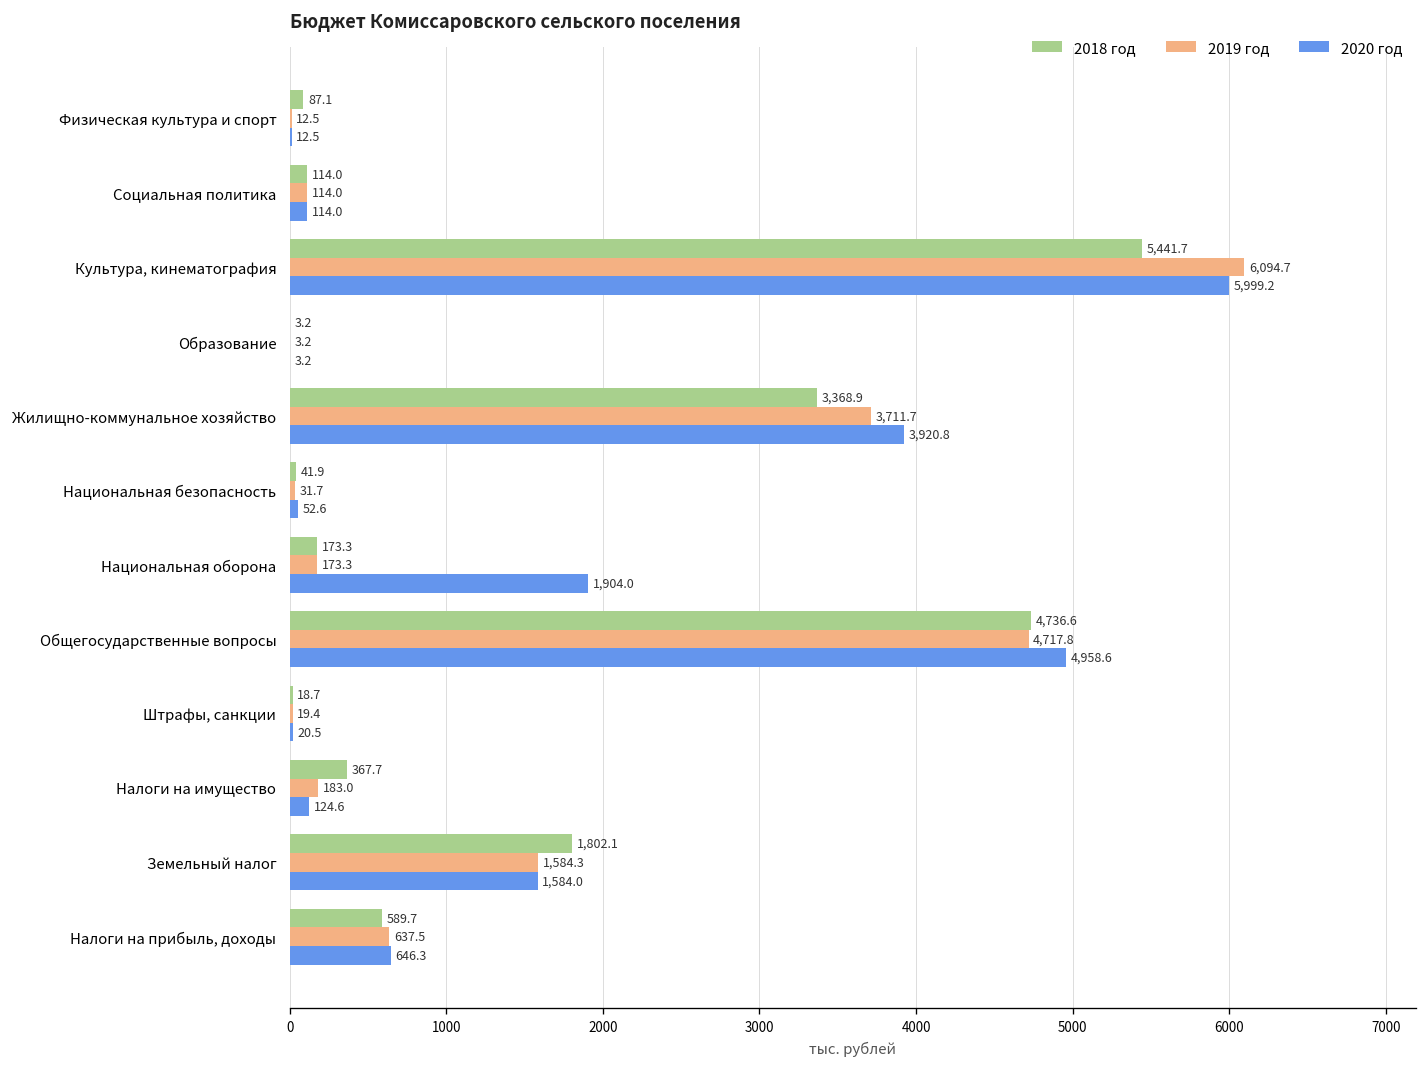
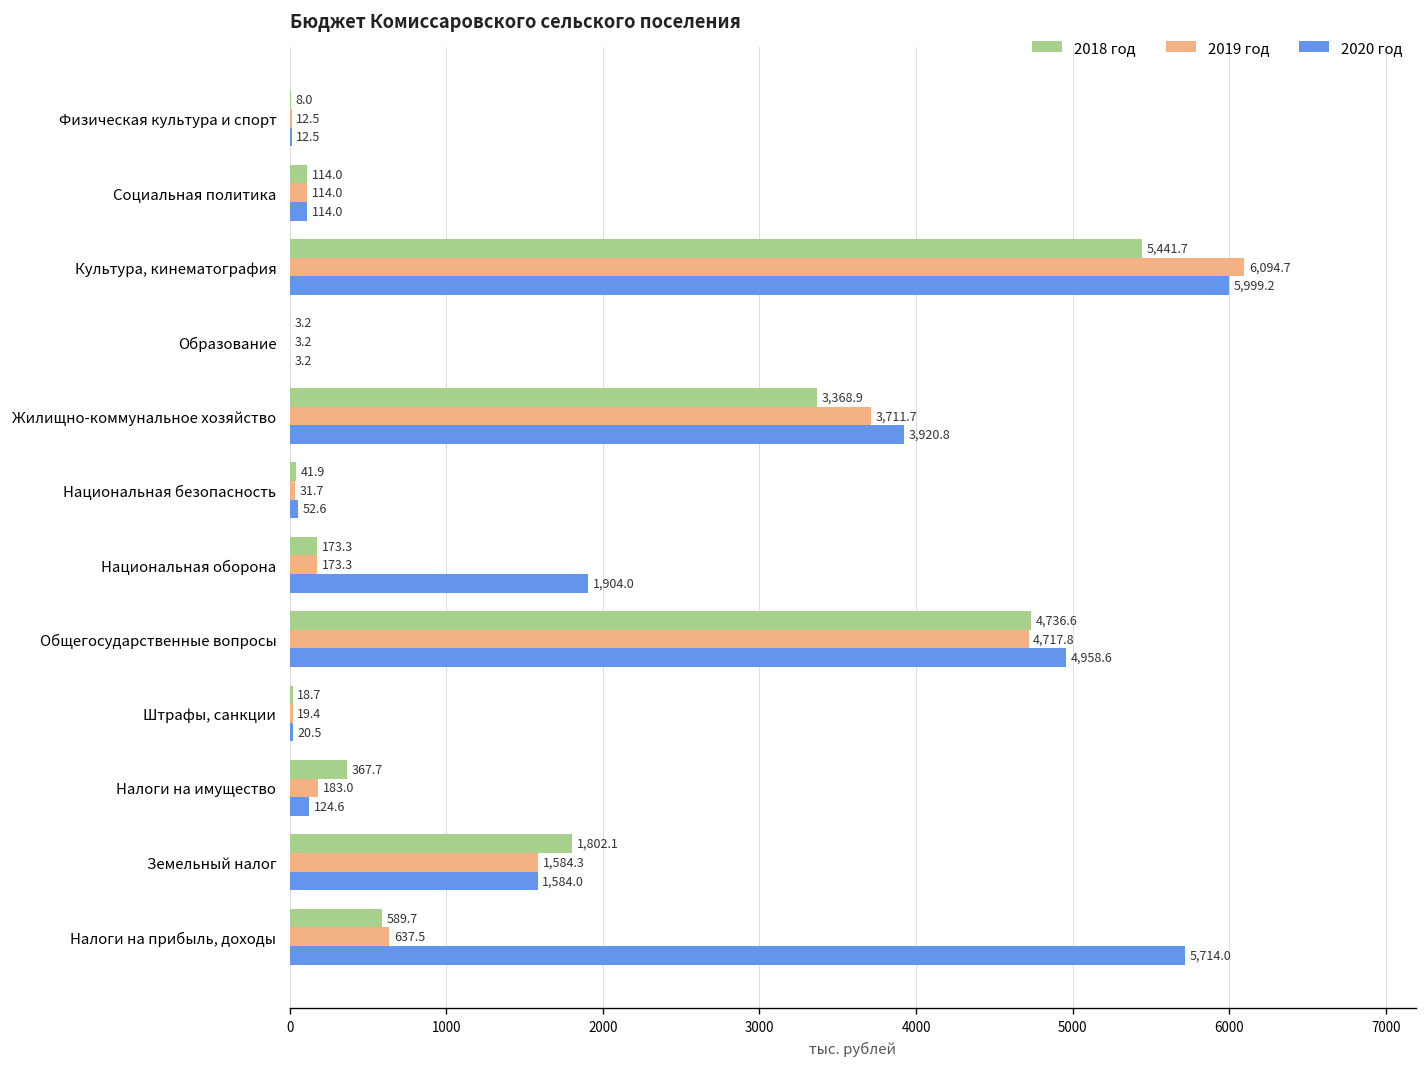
  {
    "2018 год": {
-     "Физическая культура и спорт": "87.1",
+     "Физическая культура и спорт": "8.0",
      "Социальная политика": "114.0",
      "Культура, кинематография": "5,441.7",
      "Образование": "3.2",
      "Жилищно-коммунальное хозяйство": "3,368.9",
      "Национальная безопасность": "41.9",
      "Национальная оборона": "173.3",
      "Общегосударственные вопросы": "4,736.6",
      "Штрафы, санкции": "18.7",
      "Налоги на имущество": "367.7",
      "Земельный налог": "1,802.1",
      "Налоги на прибыль, доходы": "589.7"
    },
    "2019 год": {
      "Физическая культура и спорт": "12.5",
      "Социальная политика": "114.0",
      "Культура, кинематография": "6,094.7",
      "Образование": "3.2",
      "Жилищно-коммунальное хозяйство": "3,711.7",
      "Национальная безопасность": "31.7",
      "Национальная оборона": "173.3",
      "Общегосударственные вопросы": "4,717.8",
      "Штрафы, санкции": "19.4",
      "Налоги на имущество": "183.0",
      "Земельный налог": "1,584.3",
      "Налоги на прибыль, доходы": "637.5"
    },
    "2020 год": {
      "Физическая культура и спорт": "12.5",
      "Социальная политика": "114.0",
      "Культура, кинематография": "5,999.2",
      "Образование": "3.2",
      "Жилищно-коммунальное хозяйство": "3,920.8",
      "Национальная безопасность": "52.6",
      "Национальная оборона": "1,904.0",
      "Общегосударственные вопросы": "4,958.6",
      "Штрафы, санкции": "20.5",
      "Налоги на имущество": "124.6",
      "Земельный налог": "1,584.0",
-     "Налоги на прибыль, доходы": "646.3"
+     "Налоги на прибыль, доходы": "5,714.0"
    }
  }
